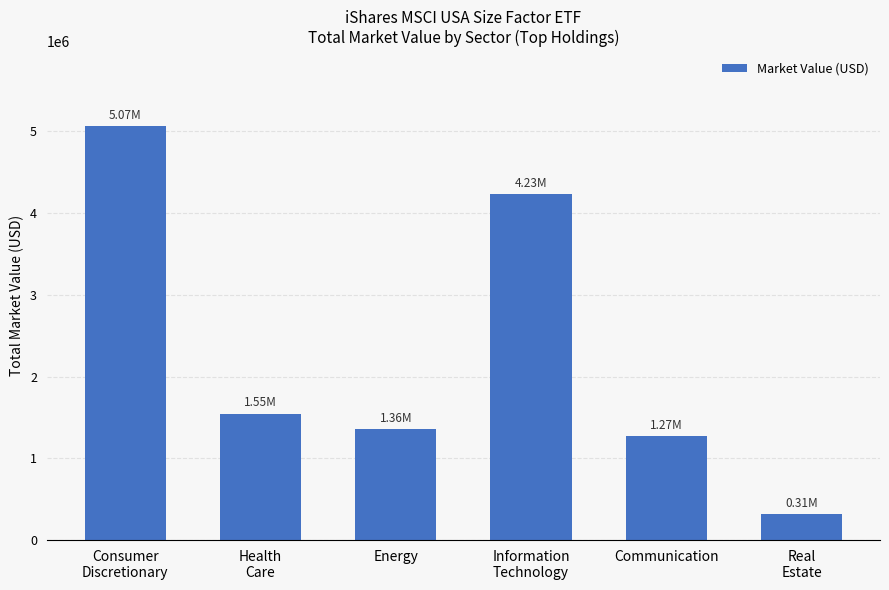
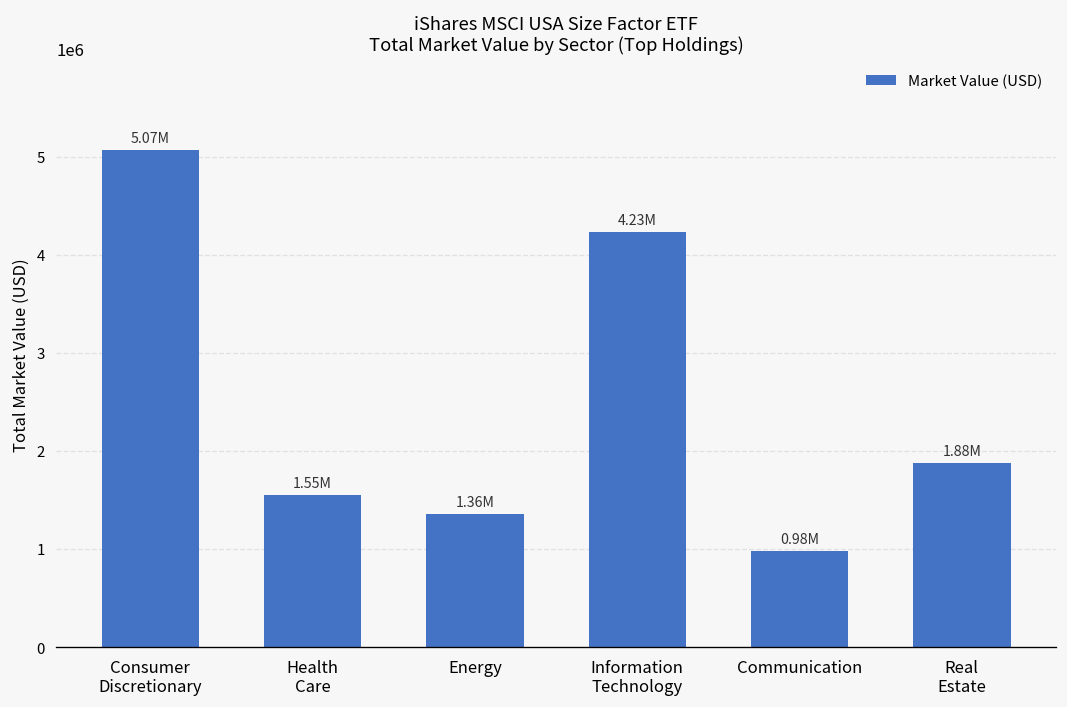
  {
    "Consumer Discretionary": "5.07M",
    "Health Care": "1.55M",
    "Energy": "1.36M",
    "Information Technology": "4.23M",
-   "Communication": "1.27M",
-   "Real Estate": "0.31M"
+   "Communication": "0.98M",
+   "Real Estate": "1.88M"
  }
